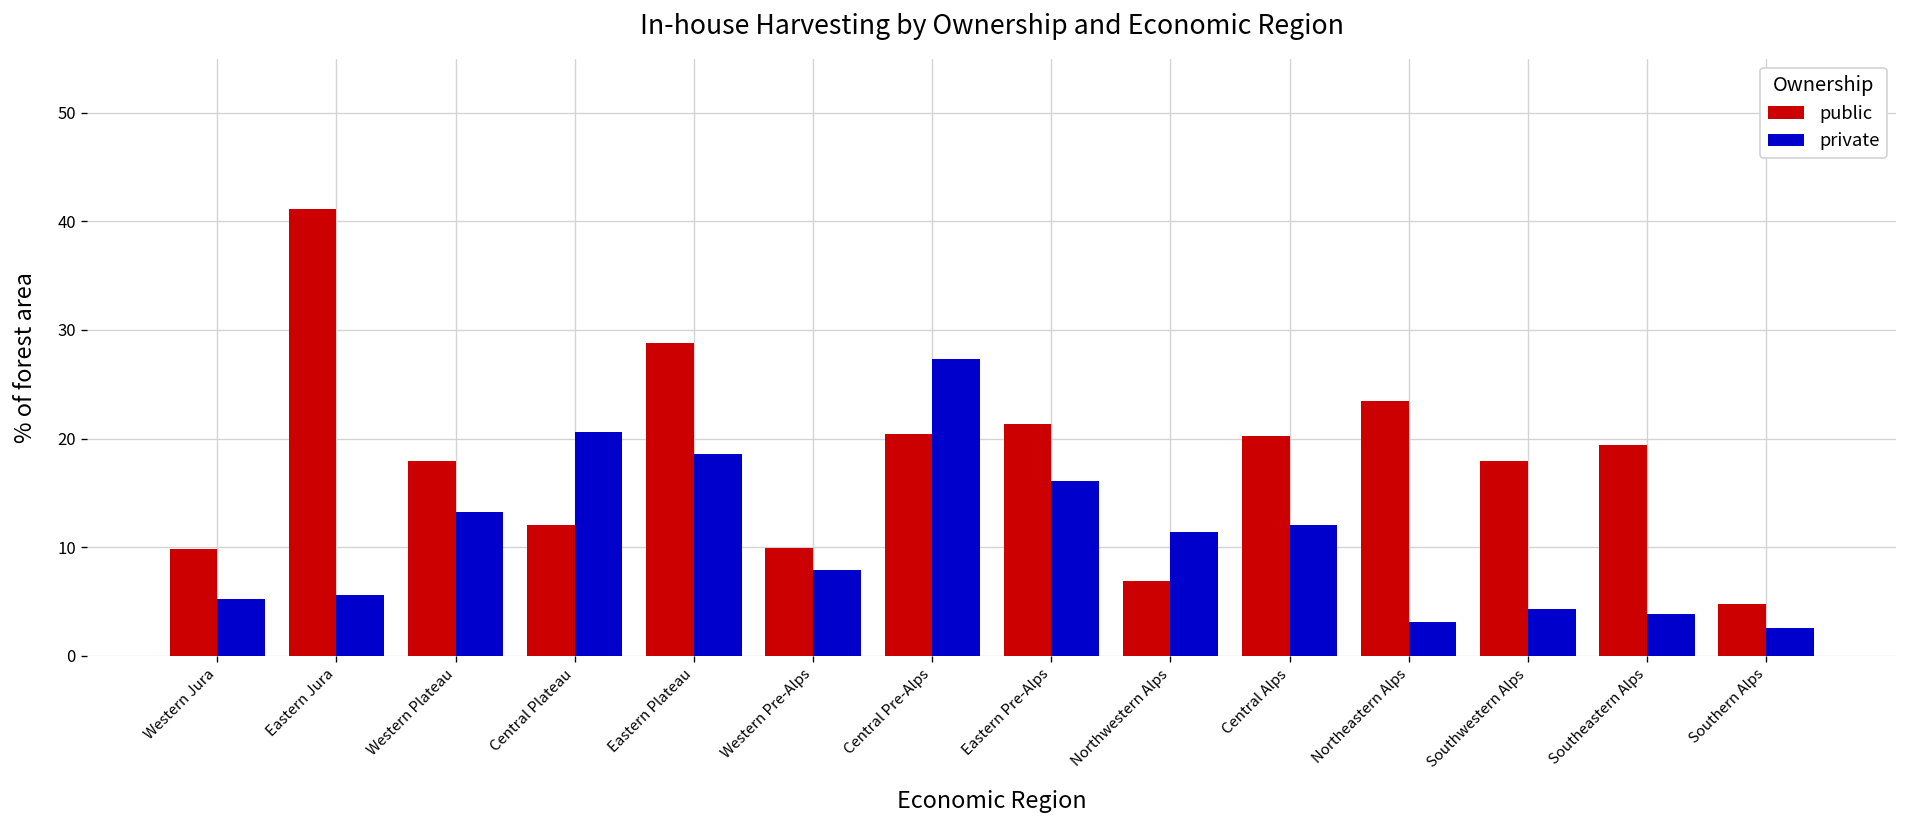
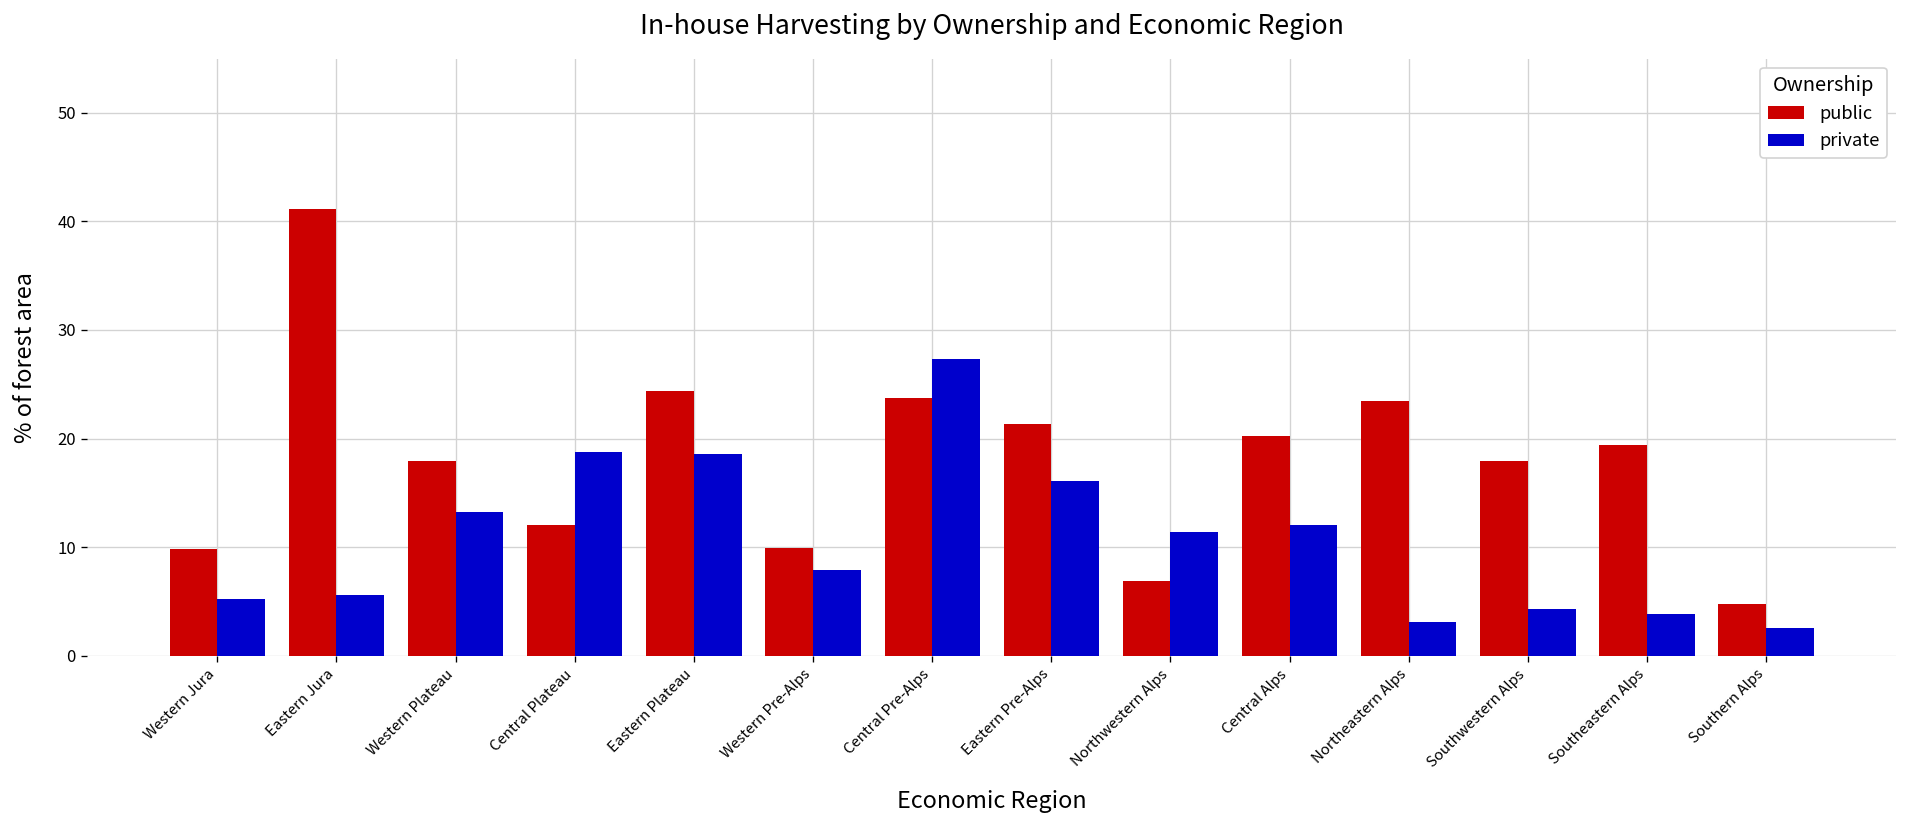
  {
    "public": {
      "Western Jura": 10,
      "Eastern Jura": 41,
      "Western Plateau": 18,
      "Central Plateau": 12,
-     "Eastern Plateau": 29,
+     "Eastern Plateau": 24,
      "Western Pre-Alps": 10,
-     "Central Pre-Alps": 20,
+     "Central Pre-Alps": 24,
      "Eastern Pre-Alps": 21,
      "Northwestern Alps": 7,
      "Central Alps": 20,
      "Northeastern Alps": 24,
      "Southwestern Alps": 18,
      "Southeastern Alps": 19,
      "Southern Alps": 5
    },
    "private": {
      "Western Jura": 5,
      "Eastern Jura": 6,
      "Western Plateau": 13,
-     "Central Plateau": 21,
+     "Central Plateau": 19,
      "Eastern Plateau": 19,
      "Western Pre-Alps": 8,
      "Central Pre-Alps": 27,
      "Eastern Pre-Alps": 16,
      "Northwestern Alps": 11,
      "Central Alps": 12,
      "Northeastern Alps": 3,
      "Southwestern Alps": 4,
      "Southeastern Alps": 4,
      "Southern Alps": 3
    }
  }
